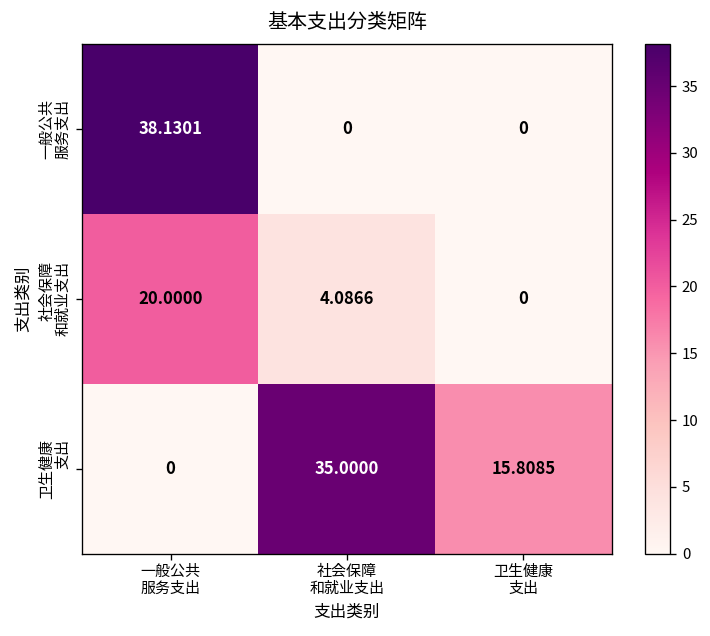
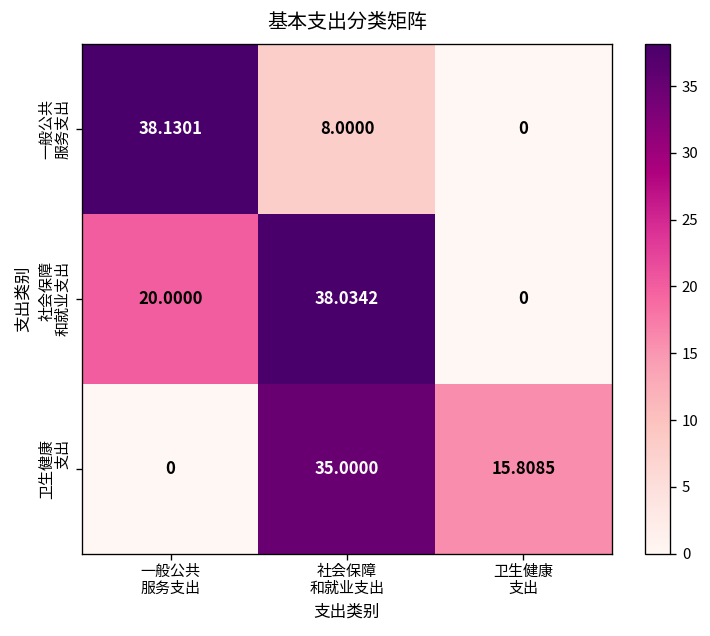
  {
    "一般公共 服务支出": {
      "一般公共 服务支出": 38.1301,
-     "社会保障 和就业支出": 0,
+     "社会保障 和就业支出": 8.0000,
      "卫生健康 支出": 0
    },
    "社会保障 和就业支出": {
      "一般公共 服务支出": 20.0000,
-     "社会保障 和就业支出": 4.0866,
+     "社会保障 和就业支出": 38.0342,
      "卫生健康 支出": 0
    },
    "卫生健康 支出": {
      "一般公共 服务支出": 0,
      "社会保障 和就业支出": 35.0000,
      "卫生健康 支出": 15.8085
    }
  }
